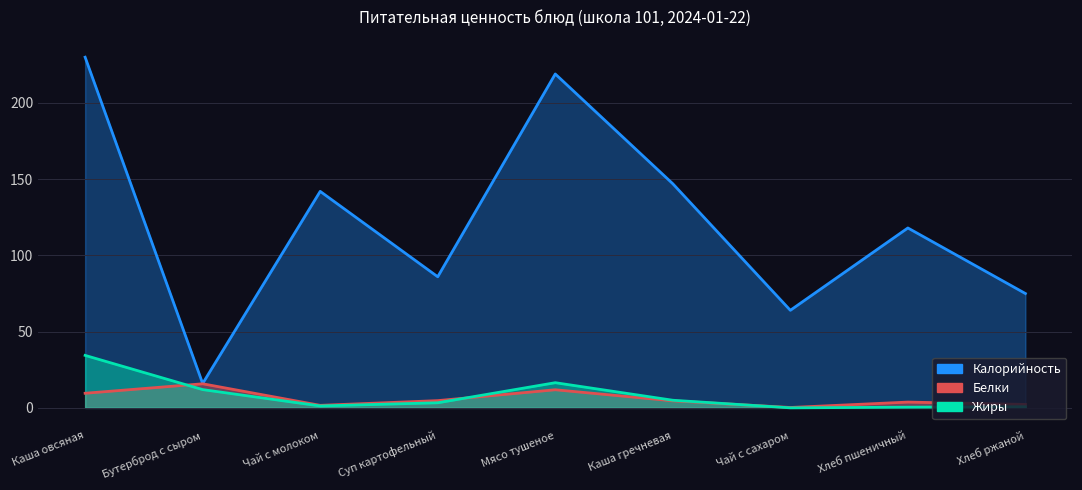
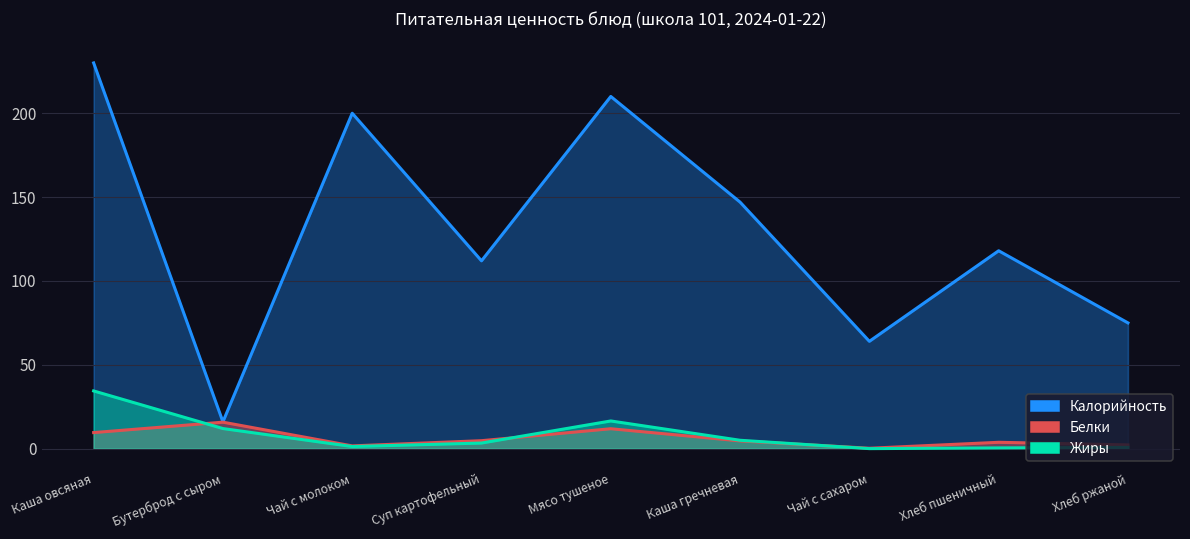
  {
    "Калорийность": {
      "Каша овсяная": 230,
-     "Чай с молоком": 142,
-     "Суп картофельный": 86,
-     "Мясо тушеное": 219,
+     "Чай с молоком": 200,
+     "Суп картофельный": 112,
+     "Мясо тушеное": 210,
      "Каша гречневая": 147,
      "Чай с сахаром": 64,
      "Хлеб пшеничный": 118,
      "Хлеб ржаной": 75
    },
    "Белки": {
      "Каша овсяная": 10,
      "Мясо тушеное": 12,
      "Хлеб пшеничный": 4
    },
    "Жиры": {
      "Каша овсяная": 34,
      "Бутерброд с сыром": 12,
      "Мясо тушеное": 17,
      "Хлеб пшеничный": 0
    }
  }
